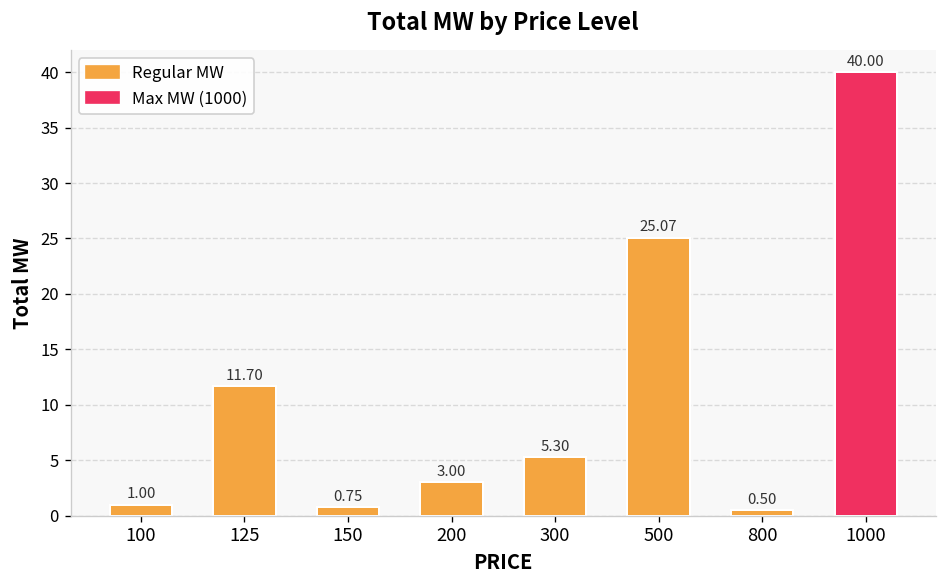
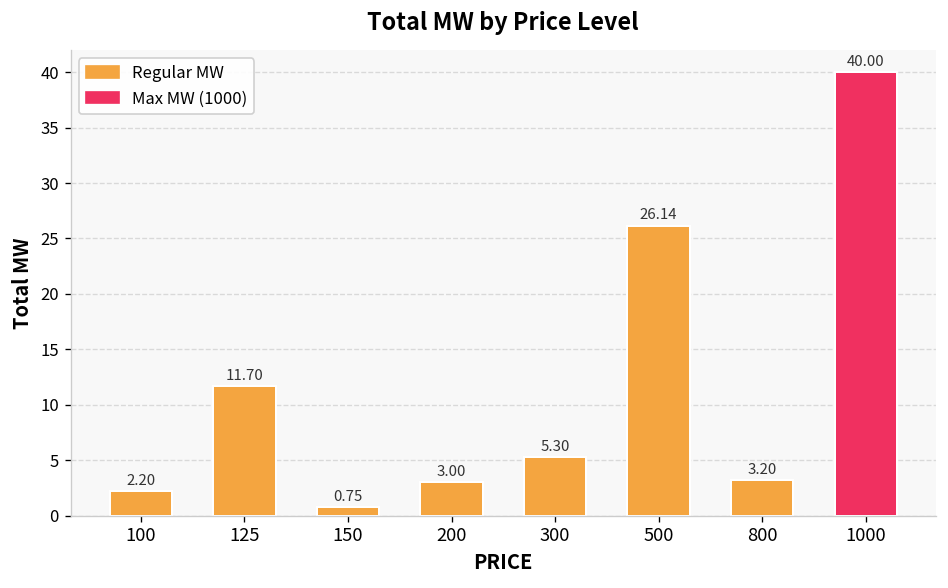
  {
-   "100": 1.00,
+   "100": 2.20,
    "125": 11.70,
    "150": 0.75,
    "200": 3.00,
    "300": 5.30,
-   "500": 25.07,
-   "800": 0.50,
+   "500": 26.14,
+   "800": 3.20,
    "1000": 40.00
  }
